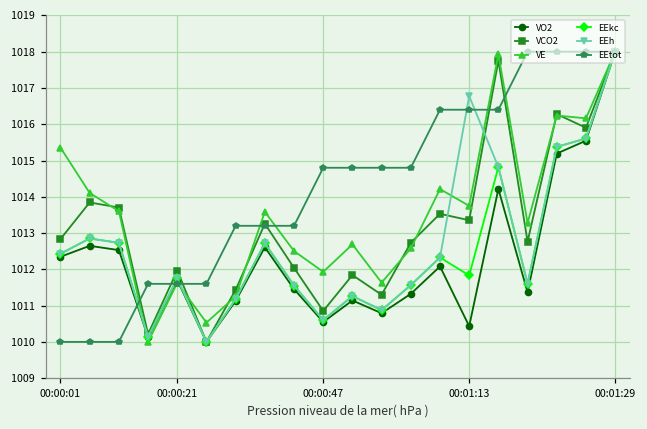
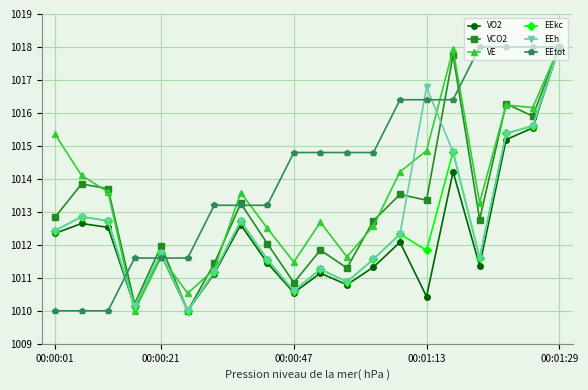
  {
    "VO2": {
      "00:00:01": 1012.3,
      "00:01:13": 1010.4
    },
    "VE": {
      "00:00:01": 1015.4,
-     "00:00:47": 1011.9,
-     "00:01:13": 1013.7
+     "00:00:47": 1011.5,
+     "00:01:13": 1014.9
    },
    "EEkc": {
      "00:01:13": 1011.8
    },
    "EEh": {
      "00:01:13": 1016.8
    }
  }
